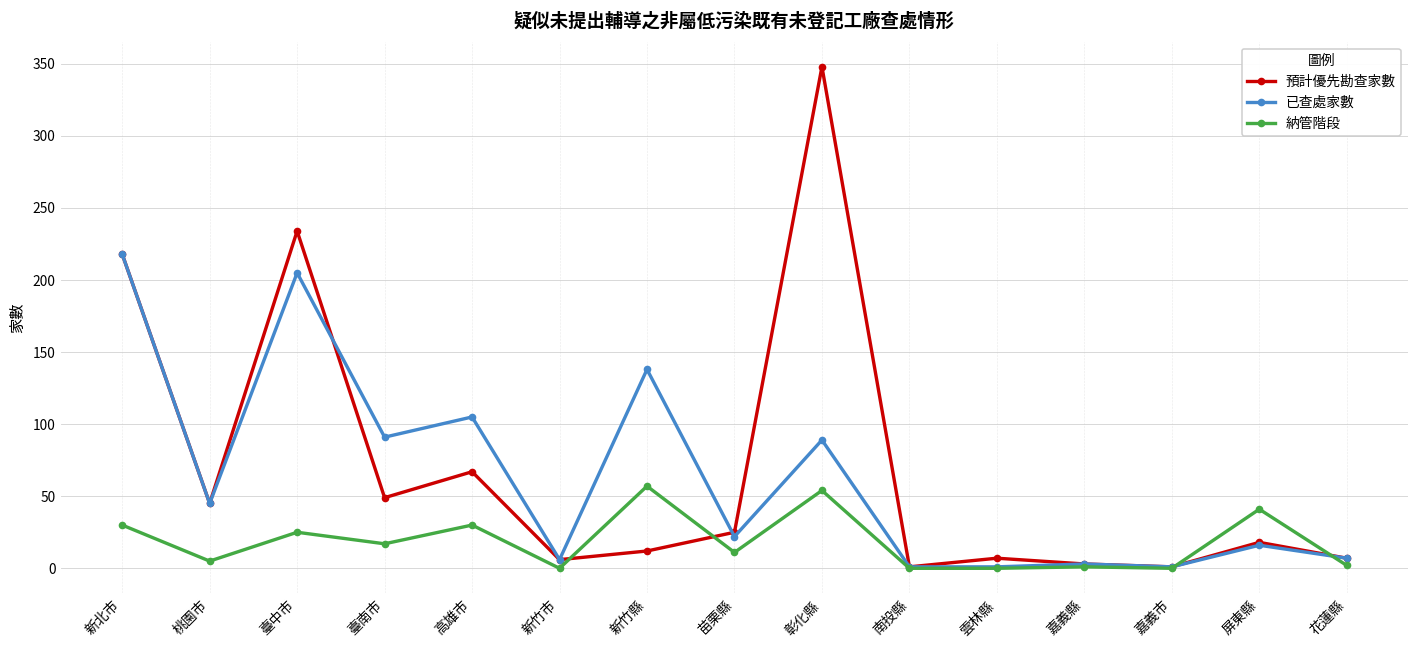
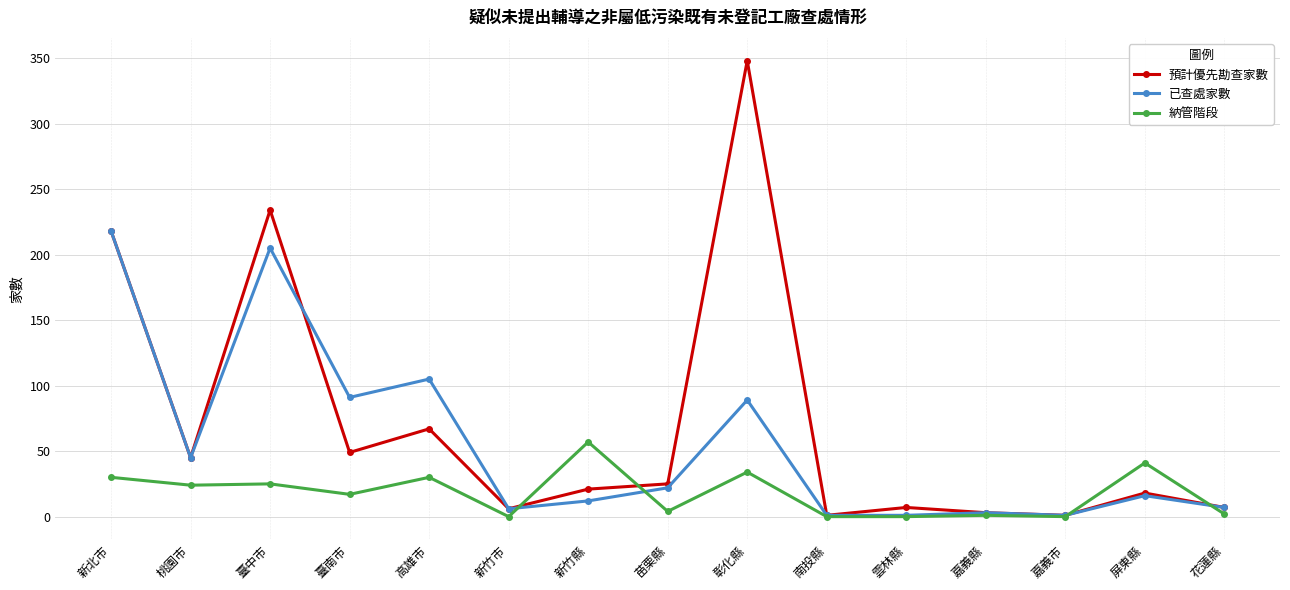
  {
    "預計優先勘查家數": {
      "臺中市": 234,
      "臺南市": 49,
      "高雄市": 67,
-     "新竹縣": 12,
+     "新竹縣": 21,
      "苗栗縣": 25,
      "彰化縣": 348,
      "雲林縣": 7,
      "屏東縣": 18
    },
    "已查處家數": {
      "臺中市": 205,
      "臺南市": 91,
      "高雄市": 105,
-     "新竹縣": 138,
+     "新竹縣": 12,
      "苗栗縣": 22,
      "彰化縣": 89,
      "屏東縣": 16
    },
    "納管階段": {
      "新北市": 30,
-     "桃園市": 5,
+     "桃園市": 24,
      "臺中市": 25,
      "臺南市": 17,
      "高雄市": 30,
      "新竹市": 0,
      "新竹縣": 57,
-     "苗栗縣": 11,
-     "彰化縣": 54,
+     "苗栗縣": 4,
+     "彰化縣": 34,
      "嘉義縣": 1,
      "屏東縣": 41,
      "花蓮縣": 2
    }
  }
